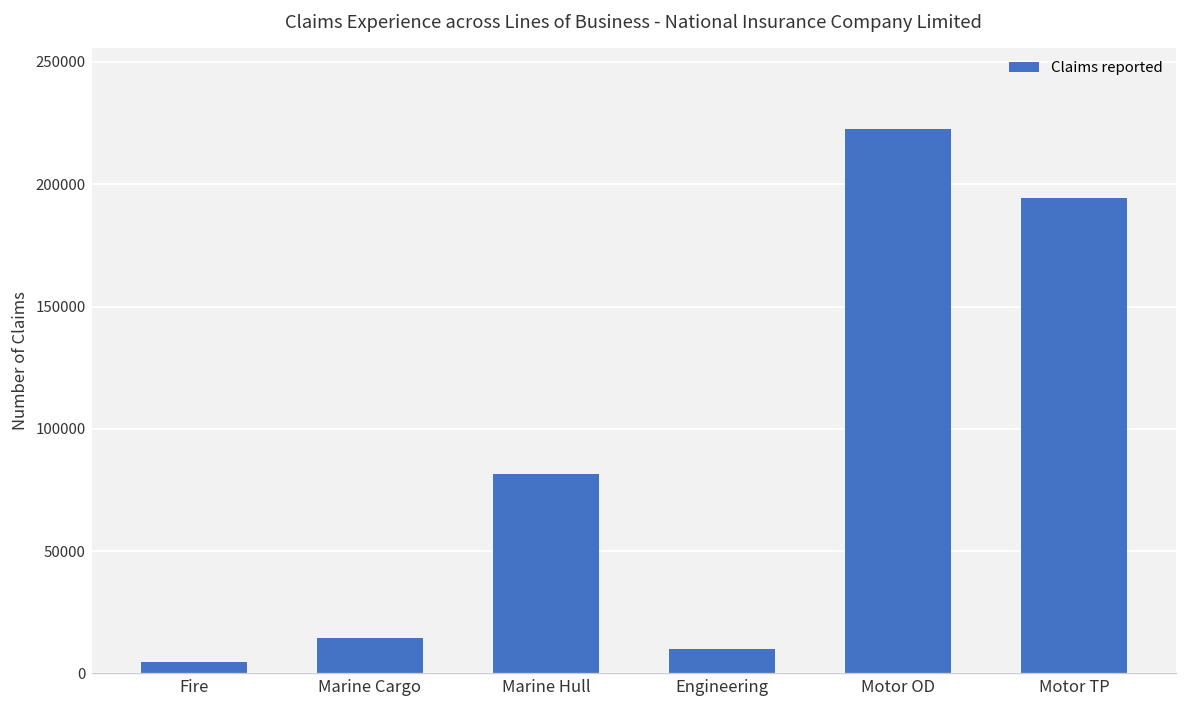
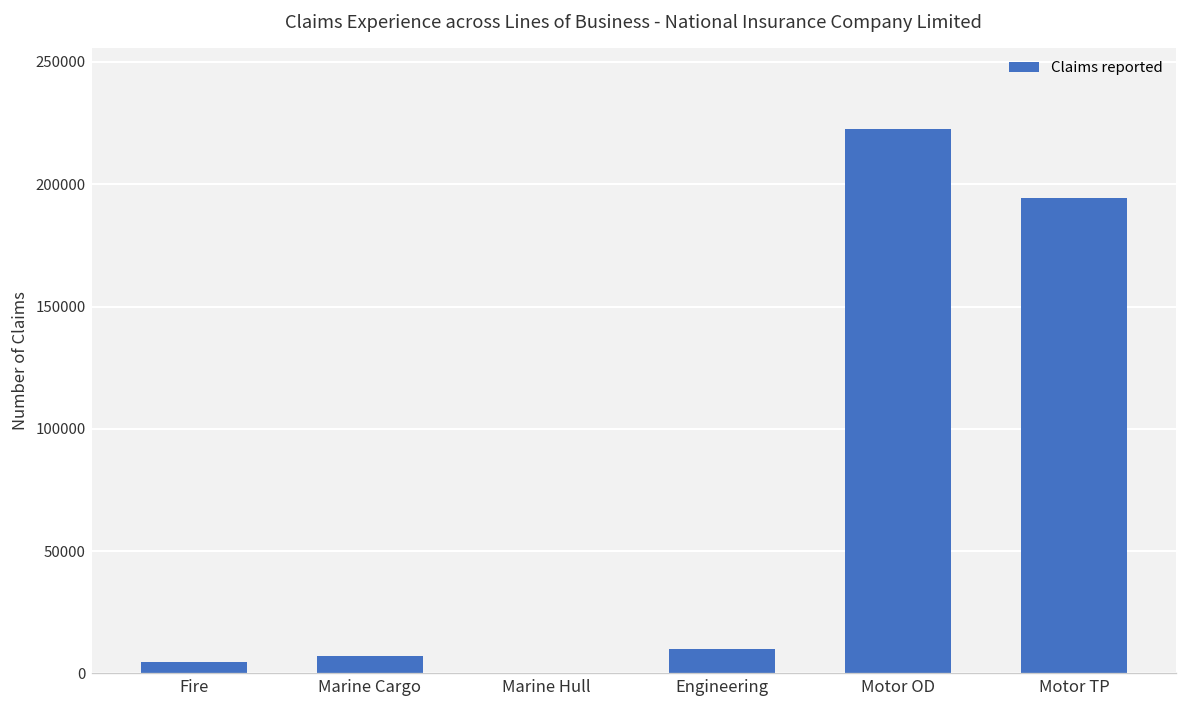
  {
    "Fire": 4000,
-   "Marine Cargo": 15000,
-   "Marine Hull": 82000,
+   "Marine Cargo": 7000,
+   "Marine Hull": 0,
    "Engineering": 10000,
    "Motor OD": 223000,
    "Motor TP": 194000
  }
